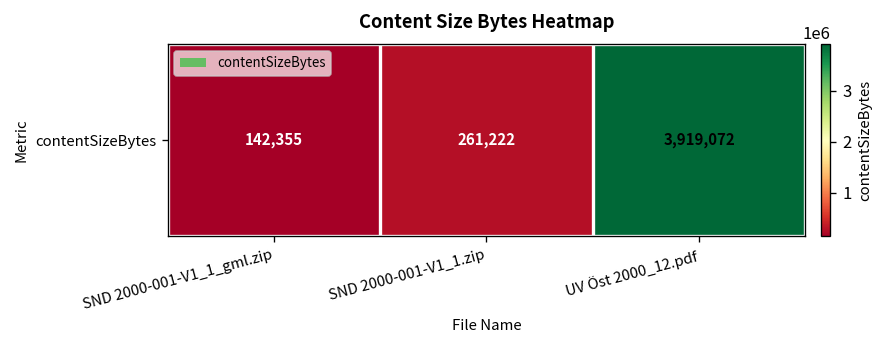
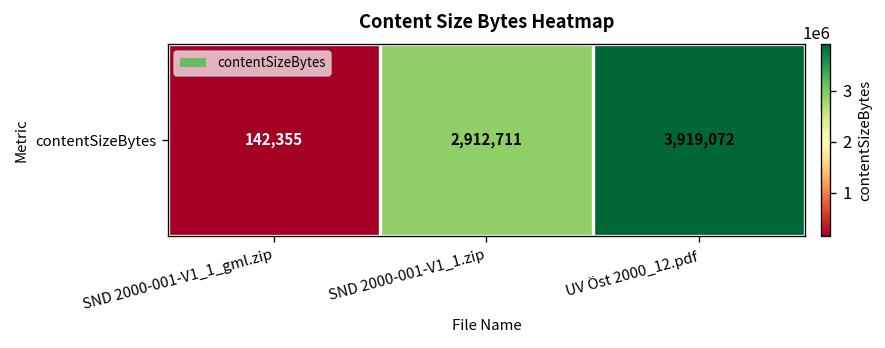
  {
    "contentSizeBytes": {
      "SND 2000-001-V1_1_gml.zip": "142,355",
-     "SND 2000-001-V1_1.zip": "261,222",
+     "SND 2000-001-V1_1.zip": "2,912,711",
      "UV Öst 2000_12.pdf": "3,919,072"
    }
  }
